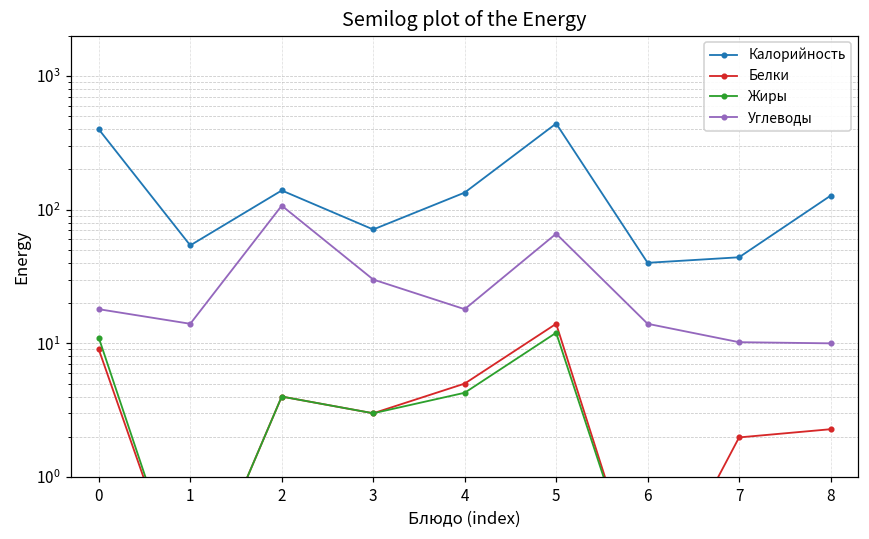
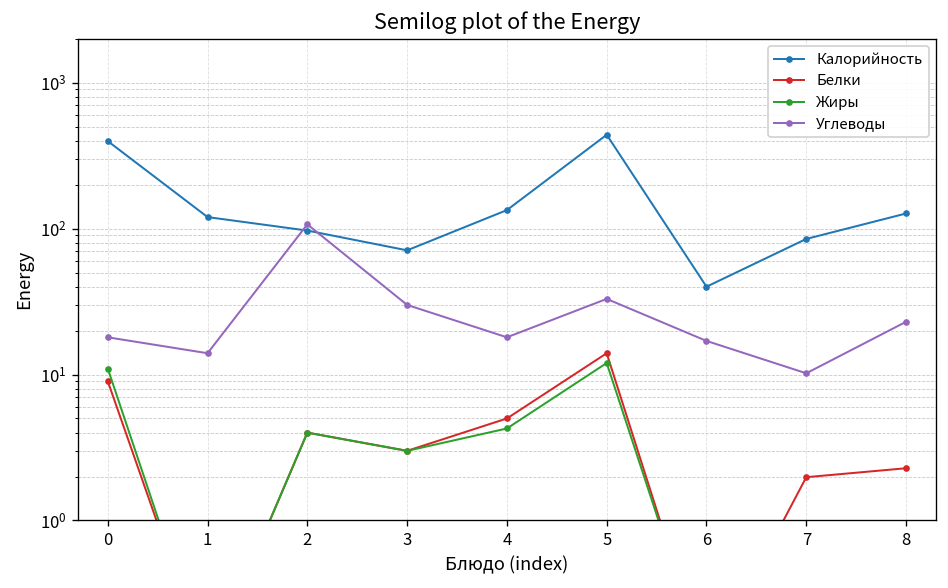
  {
    "Калорийность": {
      "0": 400,
-     "1": 50,
-     "2": 140,
+     "1": 120,
+     "2": 100,
      "3": 70,
      "4": 130,
      "5": 440,
      "6": 40,
-     "7": 44,
+     "7": 90,
      "8": 130
    },
    "Белки": {
      "0": 9,
      "4": 5,
      "5": 14,
      "7": 2,
      "8": 2.3
    },
    "Жиры": {
      "0": 11,
      "4": 4.3,
      "5": 12
    },
    "Углеводы": {
      "0": 18,
      "1": 14,
      "2": 110,
      "3": 30,
      "4": 18,
-     "5": 70,
-     "6": 14,
+     "5": 33,
+     "6": 17,
      "7": 10,
-     "8": 10
+     "8": 23
    }
  }
